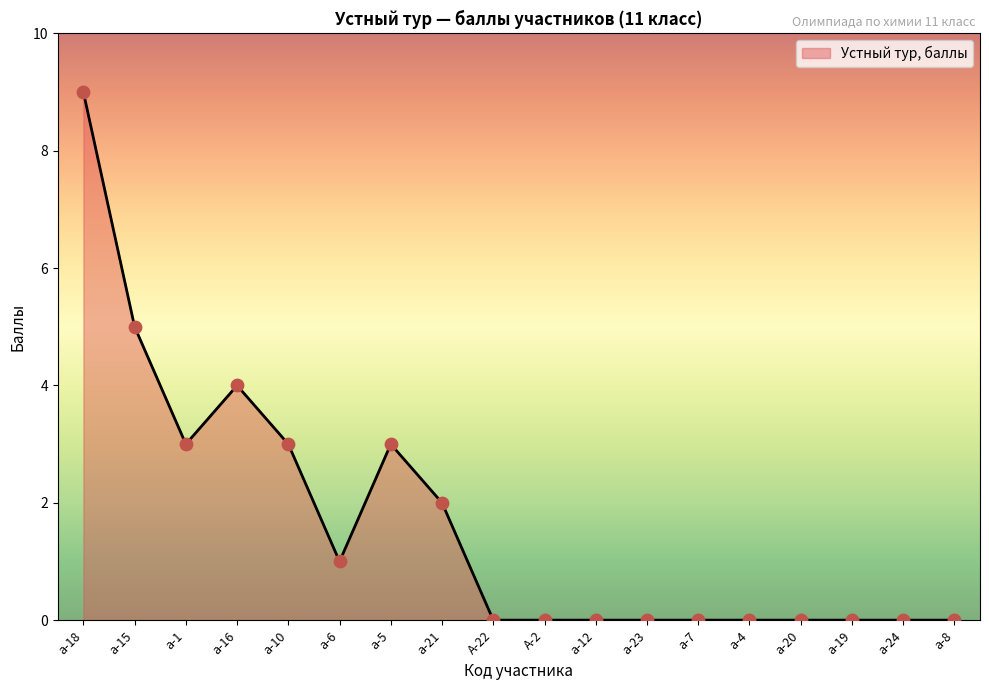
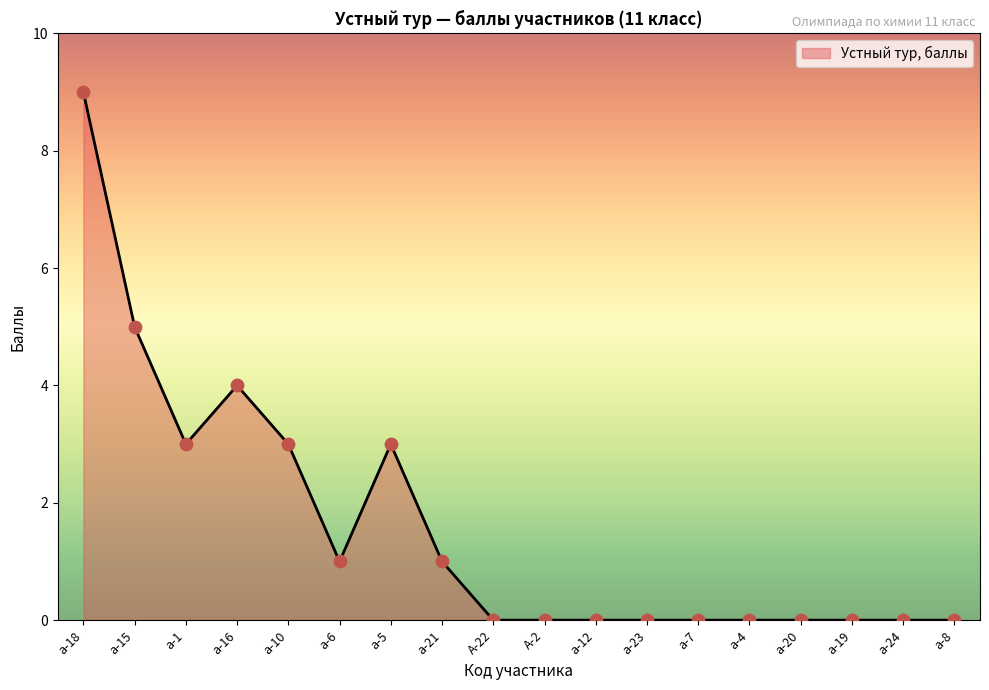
  {
    "а-18": 9,
    "а-15": 5,
    "а-1": 3,
    "а-16": 4,
    "а-10": 3,
    "а-6": 1,
    "а-5": 3,
-   "а-21": 2,
+   "а-21": 1,
    "А-22": 0,
    "А-2": 0,
    "а-12": 0,
    "а-23": 0,
    "а-7": 0,
    "а-4": 0,
    "а-20": 0,
    "а-19": 0,
    "а-24": 0,
    "а-8": 0
  }
